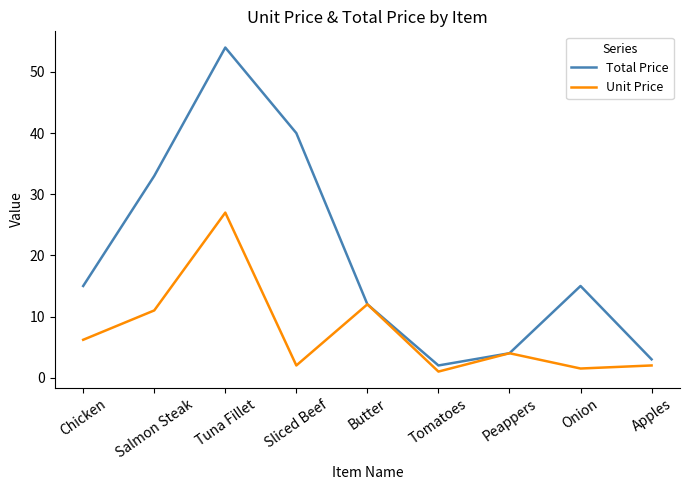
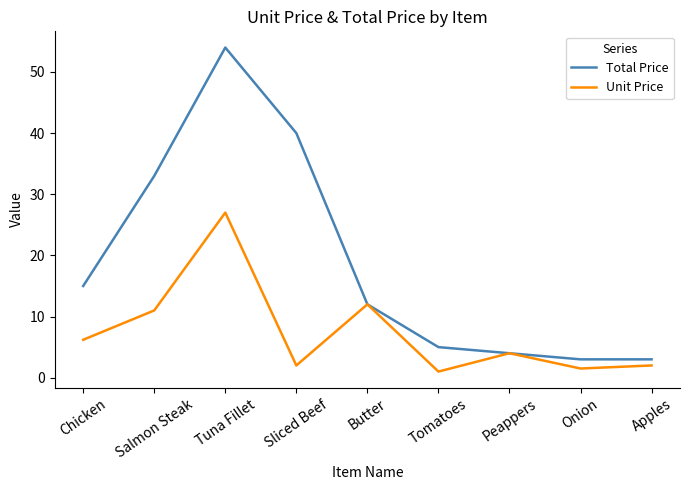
  {
    "Total Price": {
      "Chicken": 15,
      "Salmon Steak": 33,
      "Tuna Fillet": 54,
      "Sliced Beef": 40,
-     "Tomatoes": 2,
-     "Onion": 15,
+     "Tomatoes": 5,
+     "Onion": 3,
      "Apples": 3
    },
    "Unit Price": {
      "Chicken": 6,
      "Salmon Steak": 11,
      "Tuna Fillet": 27,
      "Sliced Beef": 2,
      "Tomatoes": 1,
      "Onion": 2,
      "Apples": 2
    }
  }
